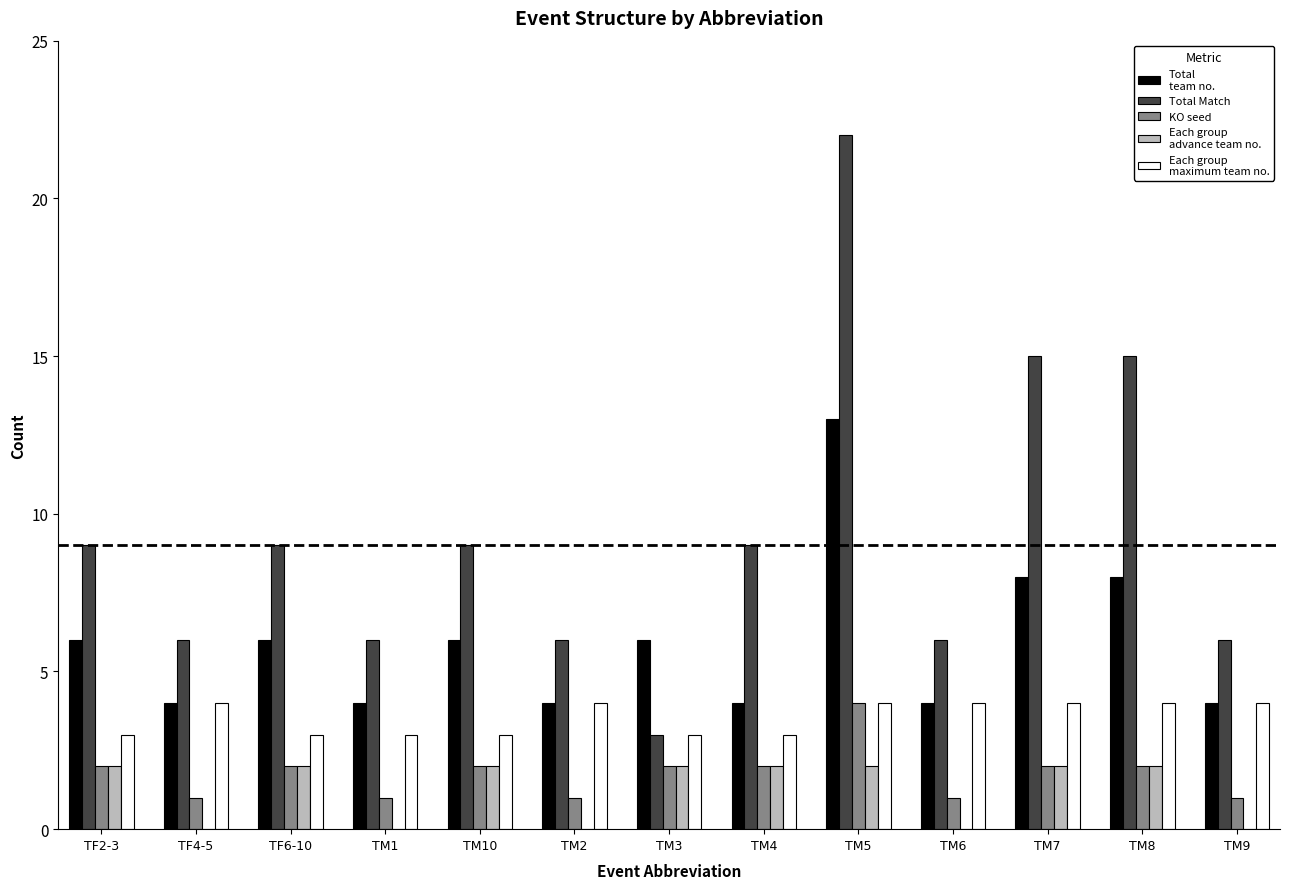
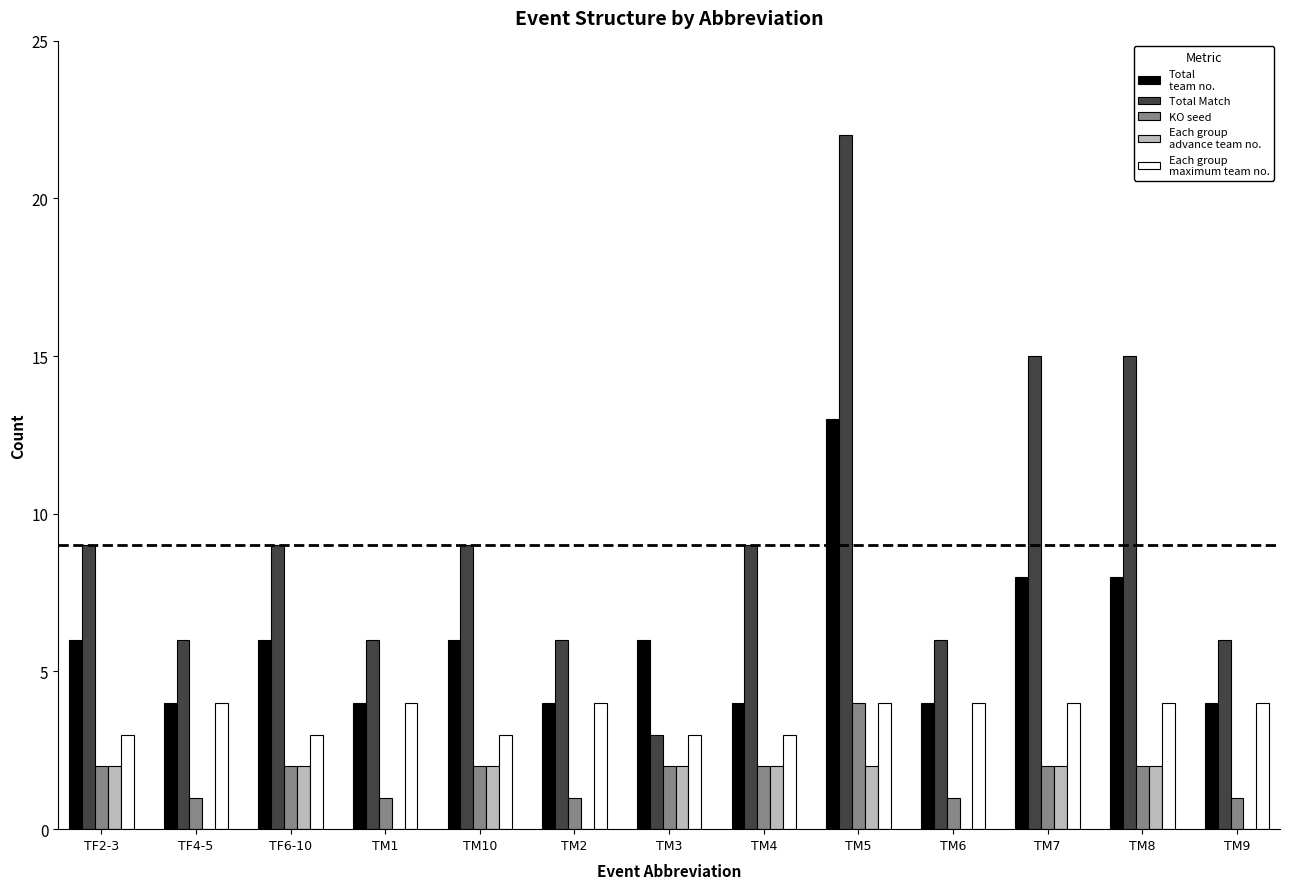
  {
    "Total team no.": {
      "TF2-3": 6,
      "TF4-5": 4,
      "TF6-10": 6,
      "TM1": 4,
      "TM10": 6,
      "TM2": 4,
      "TM3": 6,
      "TM4": 4,
      "TM5": 13,
      "TM6": 4,
      "TM7": 8,
      "TM8": 8,
      "TM9": 4
    },
    "Total Match": {
      "TF2-3": 9,
      "TF4-5": 6,
      "TF6-10": 9,
      "TM1": 6,
      "TM10": 9,
      "TM2": 6,
      "TM3": 3,
      "TM4": 9,
      "TM5": 22,
      "TM6": 6,
      "TM7": 15,
      "TM8": 15,
      "TM9": 6
    },
    "KO seed": {
      "TF2-3": 2,
      "TF4-5": 1,
      "TF6-10": 2,
      "TM1": 1,
      "TM10": 2,
      "TM2": 1,
      "TM3": 2,
      "TM4": 2,
      "TM5": 4,
      "TM6": 1,
      "TM7": 2,
      "TM8": 2,
      "TM9": 1
    },
    "Each group advance team no.": {
      "TF2-3": 2,
      "TF4-5": 0,
      "TF6-10": 2,
      "TM1": 0,
      "TM10": 2,
      "TM2": 0,
      "TM3": 2,
      "TM4": 2,
      "TM5": 2,
      "TM6": 0,
      "TM7": 2,
      "TM8": 2,
      "TM9": 0
    },
    "Each group maximum team no.": {
      "TF2-3": 3,
      "TF4-5": 4,
      "TF6-10": 3,
-     "TM1": 3,
+     "TM1": 4,
      "TM10": 3,
      "TM2": 4,
      "TM3": 3,
      "TM4": 3,
      "TM5": 4,
      "TM6": 4,
      "TM7": 4,
      "TM8": 4,
      "TM9": 4
    }
  }
